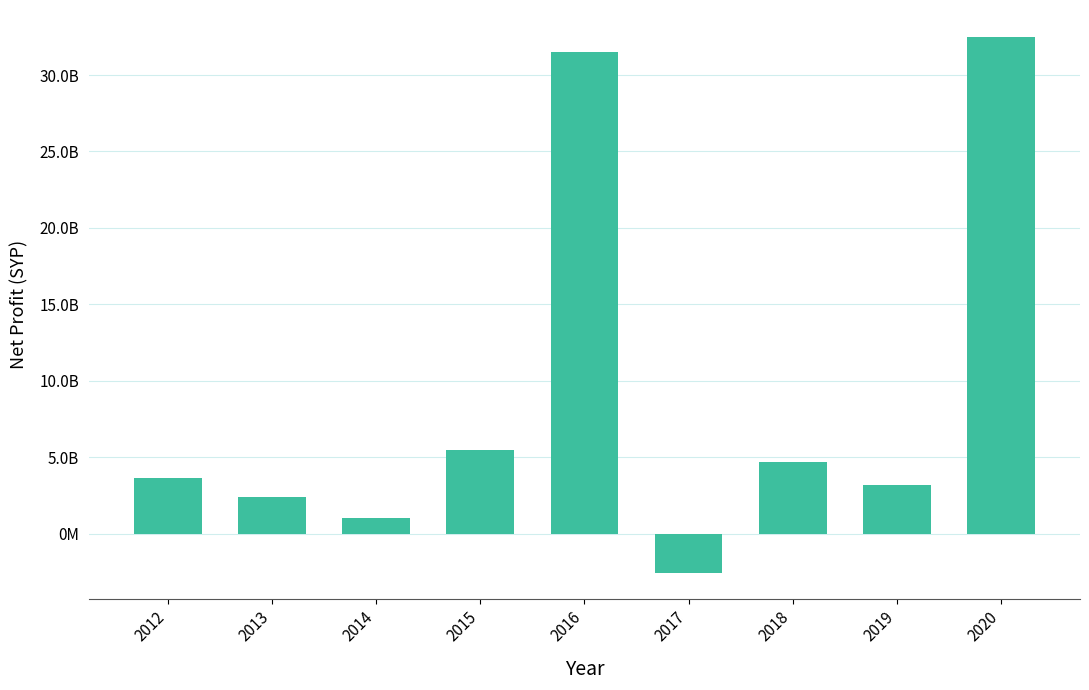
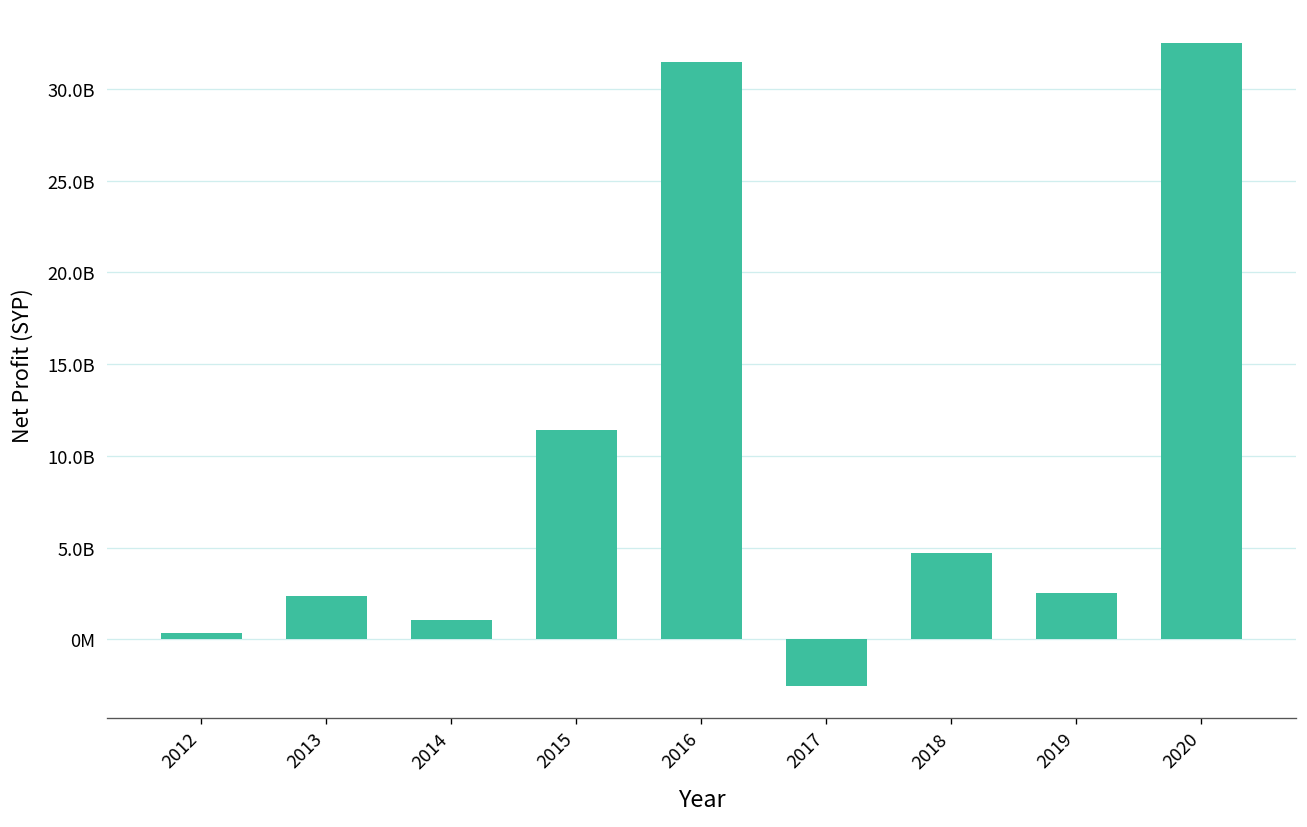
  {
-   "2012": 3600000000,
+   "2012": 300000000,
    "2013": 2400000000,
    "2014": 1000000000,
-   "2015": 5500000000,
+   "2015": 11400000000,
    "2016": 31500000000,
    "2017": -2600000000,
    "2018": 4700000000,
-   "2019": 3200000000,
+   "2019": 2500000000,
    "2020": 32500000000
  }
